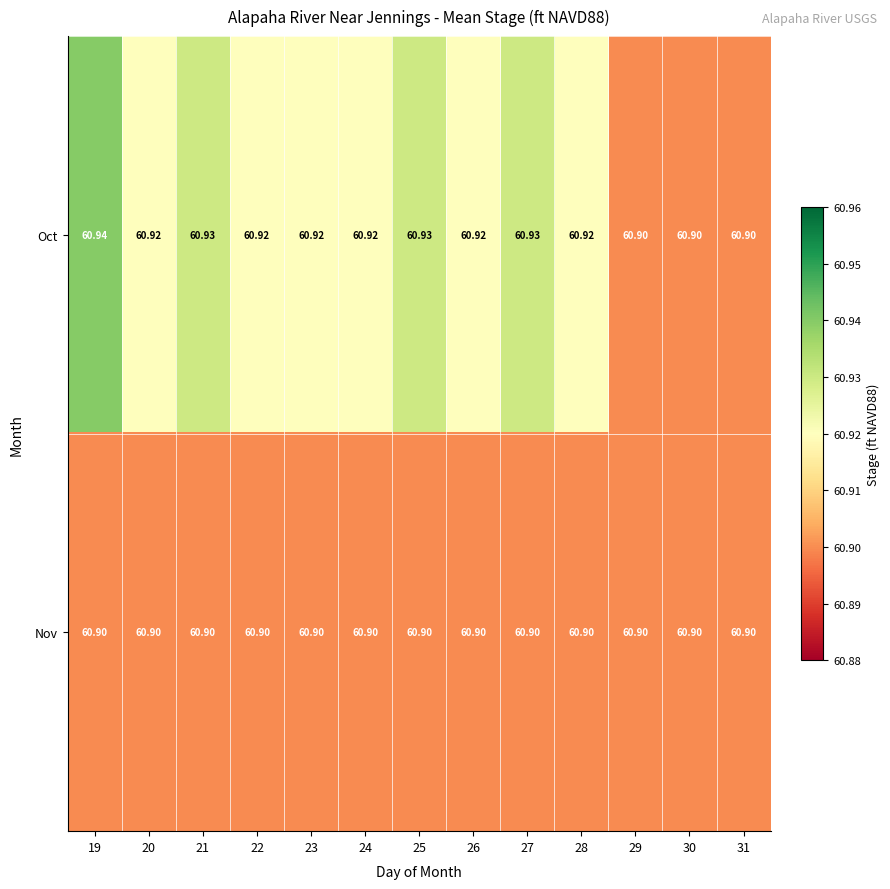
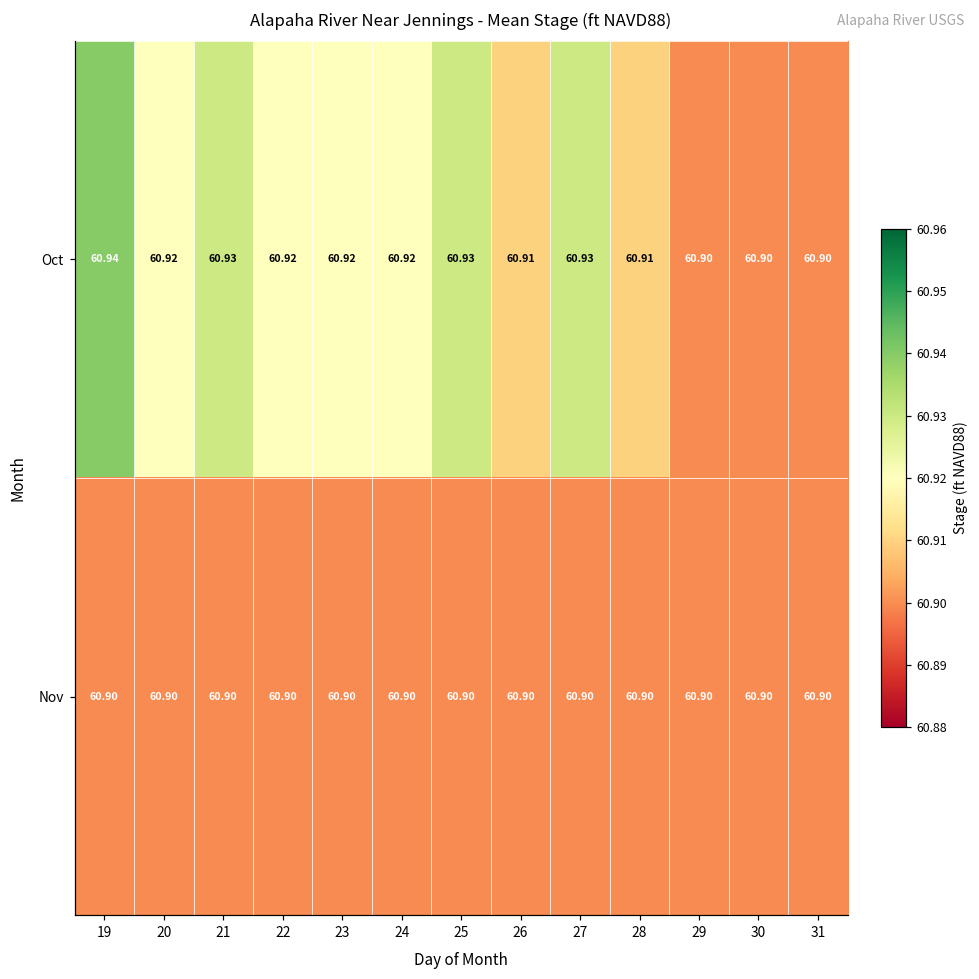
  {
    "Oct": {
      "19": 60.94,
      "20": 60.92,
      "21": 60.93,
      "22": 60.92,
      "23": 60.92,
      "24": 60.92,
      "25": 60.93,
-     "26": 60.92,
+     "26": 60.91,
      "27": 60.93,
-     "28": 60.92,
+     "28": 60.91,
      "29": 60.90,
      "30": 60.90,
      "31": 60.90
    },
    "Nov": {
      "19": 60.90,
      "20": 60.90,
      "21": 60.90,
      "22": 60.90,
      "23": 60.90,
      "24": 60.90,
      "25": 60.90,
      "26": 60.90,
      "27": 60.90,
      "28": 60.90,
      "29": 60.90,
      "30": 60.90,
      "31": 60.90
    }
  }
